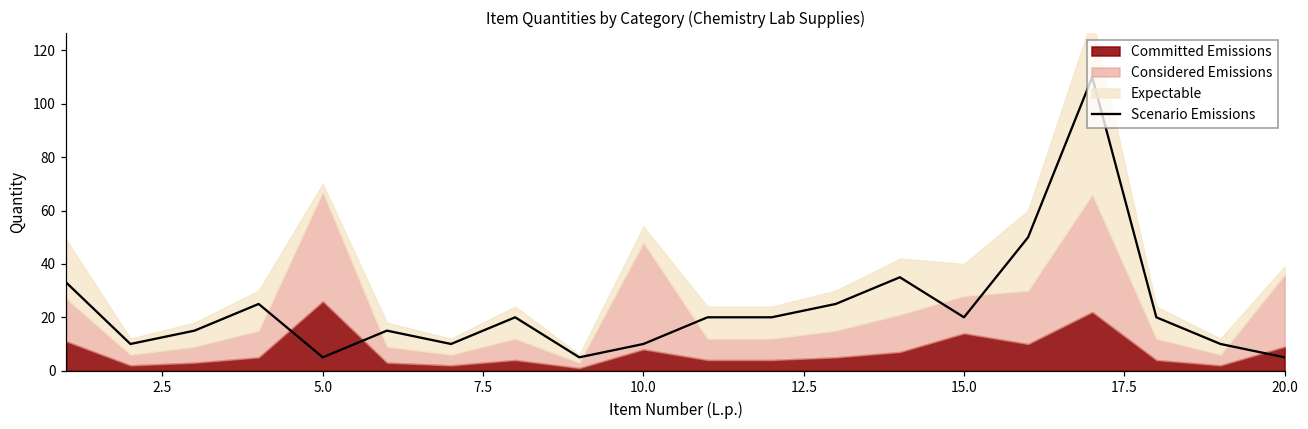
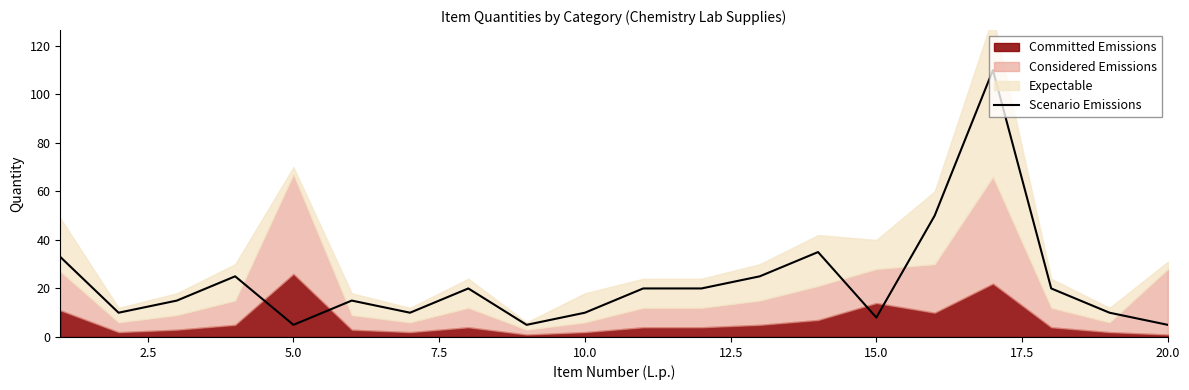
  {
    "Scenario Emissions": {
      "5.0": 5,
      "10.0": 10,
-     "15.0": 20,
+     "15.0": 8,
      "20.0": 5
    },
    "Committed Emissions": {
      "5.0": 26,
-     "10.0": 8,
+     "10.0": 2,
      "15.0": 14,
-     "20.0": 9
+     "20.0": 1
    },
    "Considered Emissions": {
      "5.0": 41,
-     "10.0": 40,
+     "10.0": 4,
      "15.0": 14,
      "20.0": 27
    },
    "Expectable": {
      "5.0": 3,
-     "10.0": 6,
+     "10.0": 12,
      "15.0": 12,
      "20.0": 3
    }
  }
